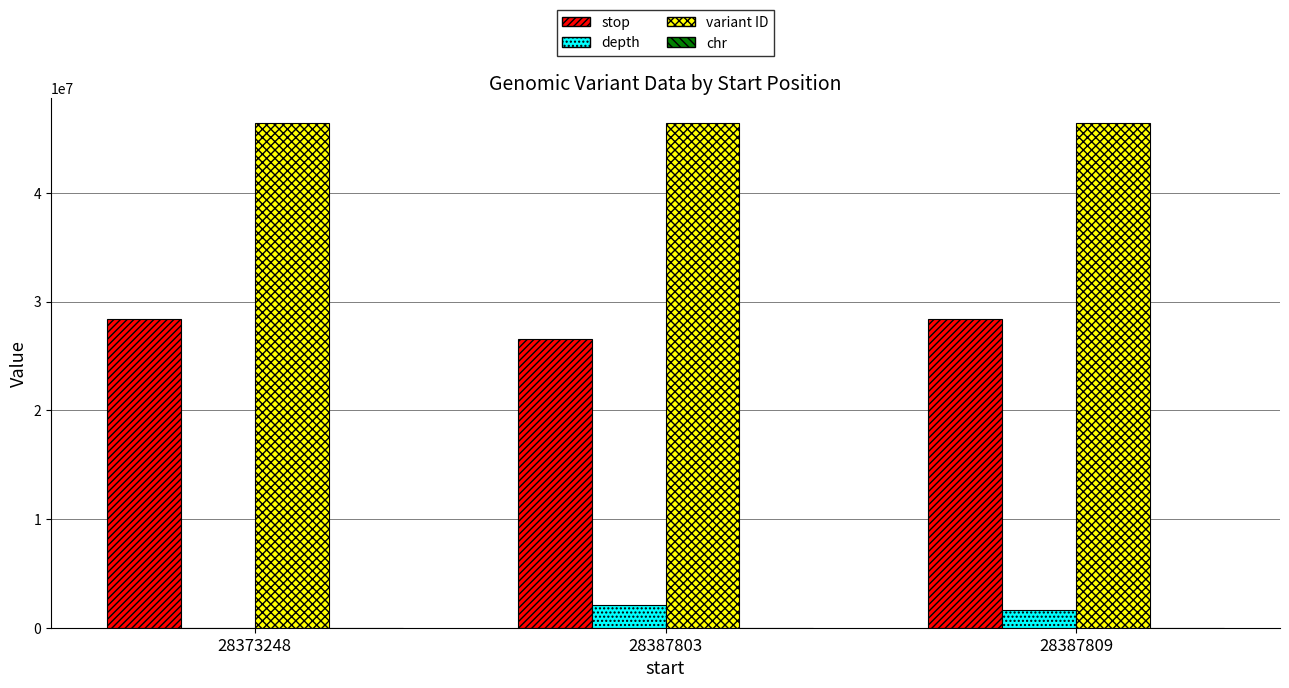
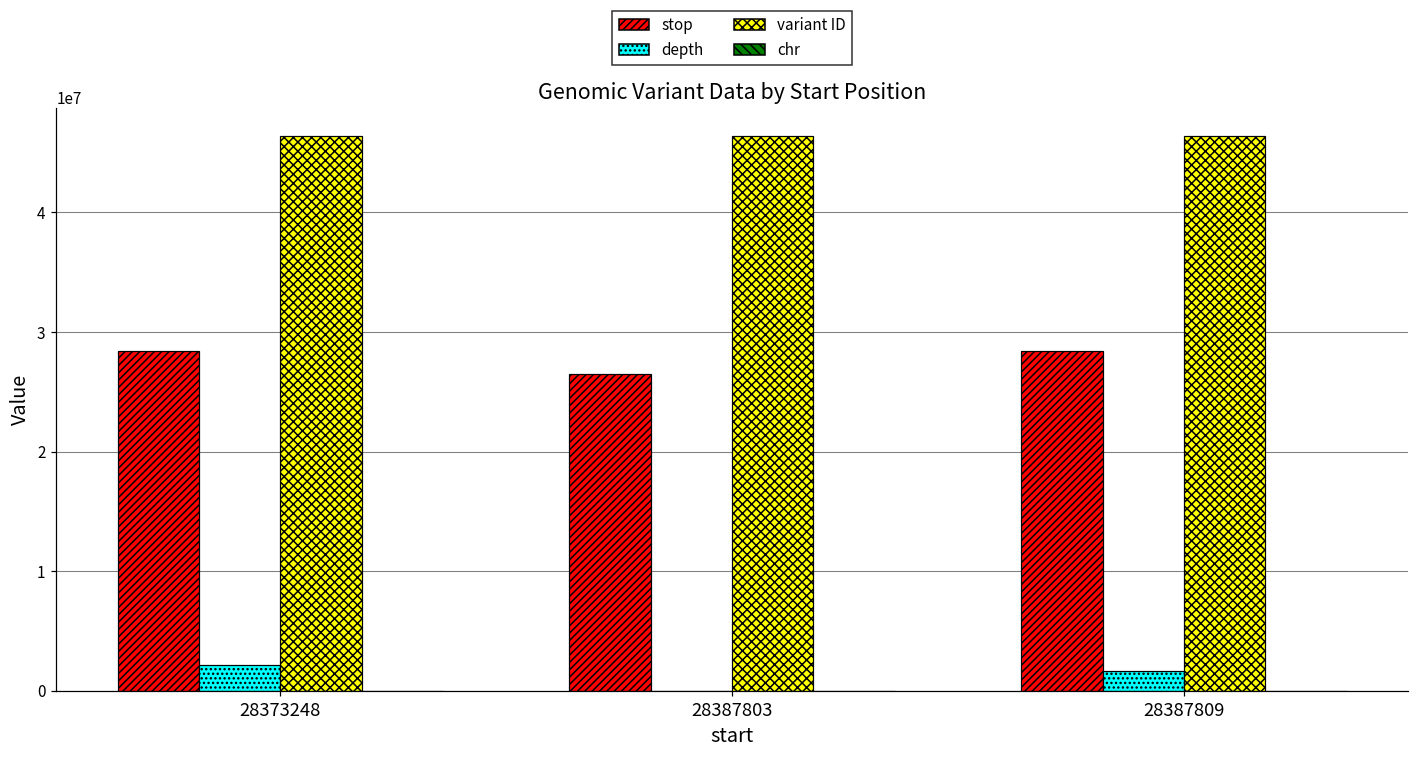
  {
    "stop": {
      "28373248": 28400000,
      "28387803": 26500000,
      "28387809": 28400000
    },
    "depth": {
-     "28373248": 0,
-     "28387803": 2100000,
+     "28373248": 2100000,
+     "28387803": 0,
      "28387809": 1700000
    },
    "variant ID": {
      "28373248": 46400000,
      "28387803": 46400000,
      "28387809": 46400000
    }
  }
